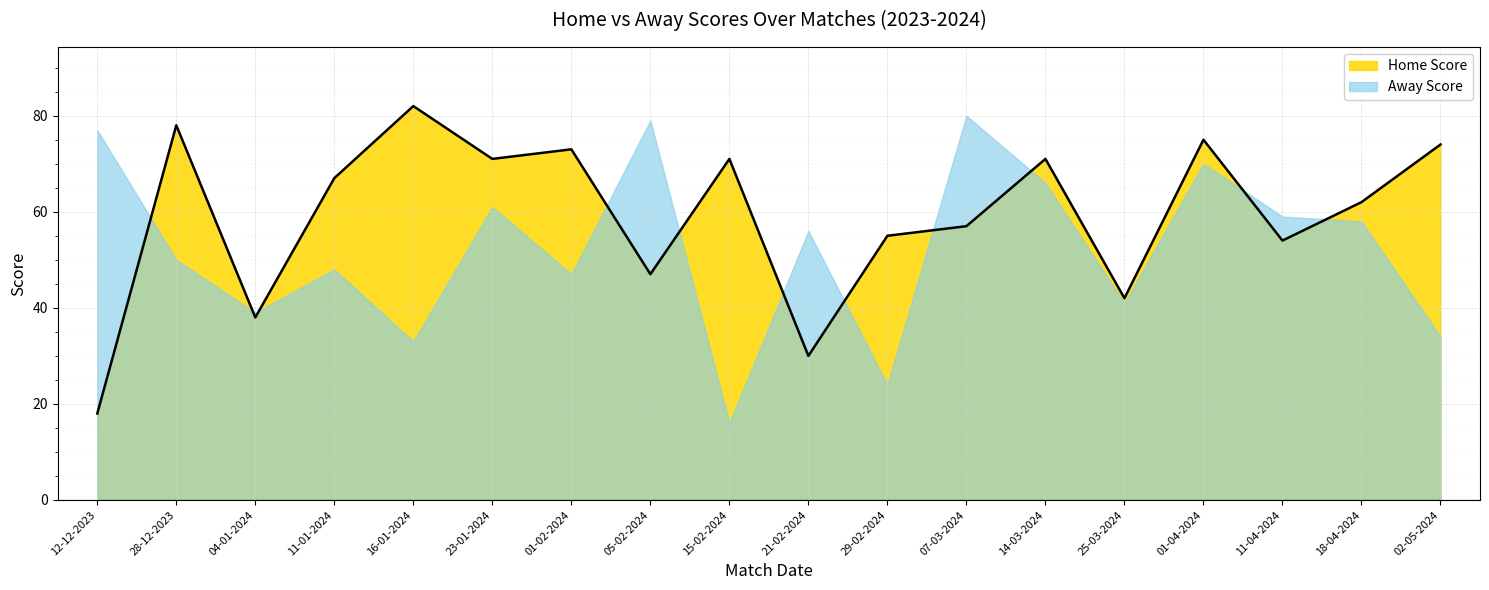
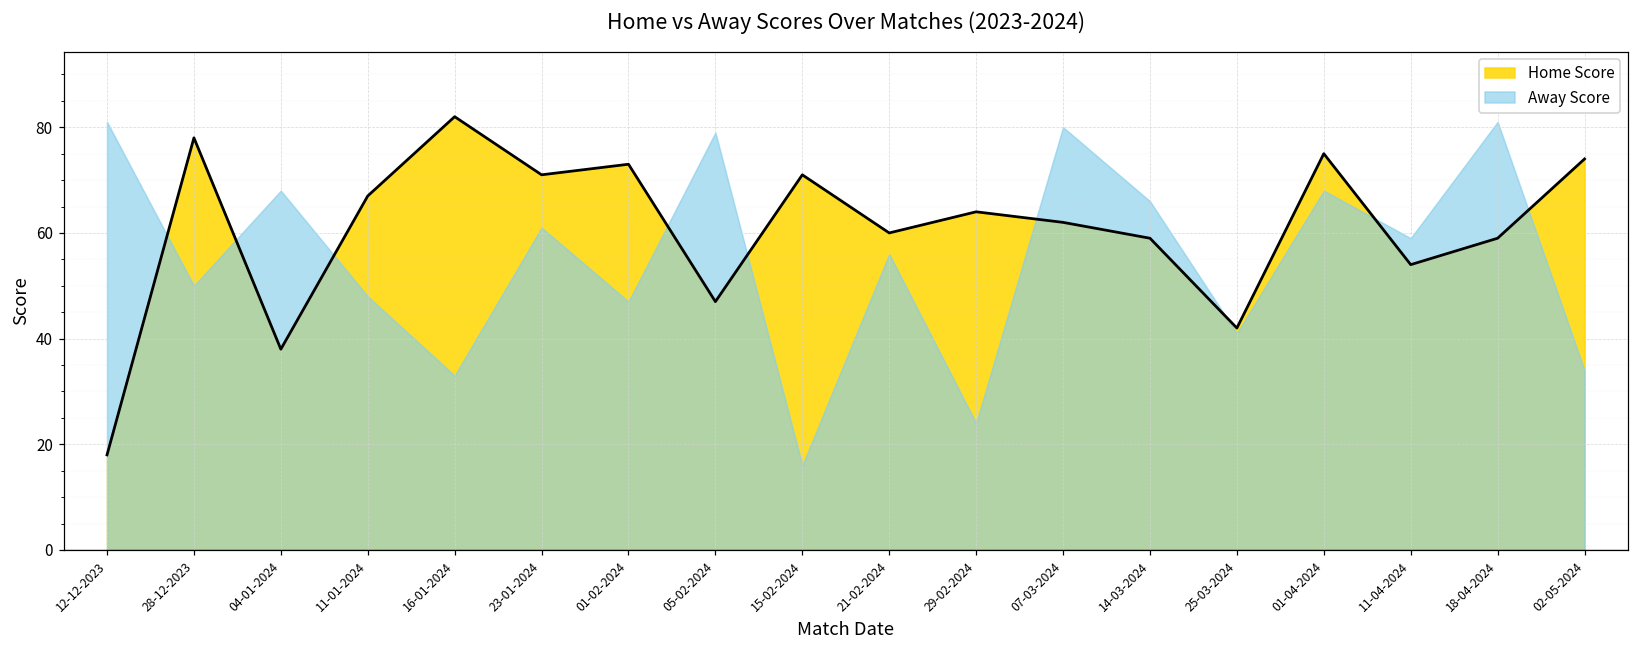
  {
    "Home Score": {
      "12-12-2023": 18,
      "28-12-2023": 78,
      "04-01-2024": 38,
      "11-01-2024": 67,
      "16-01-2024": 82,
      "23-01-2024": 71,
      "01-02-2024": 73,
      "05-02-2024": 47,
      "15-02-2024": 71,
-     "21-02-2024": 30,
-     "29-02-2024": 55,
-     "07-03-2024": 57,
-     "14-03-2024": 71,
+     "21-02-2024": 60,
+     "29-02-2024": 64,
+     "07-03-2024": 62,
+     "14-03-2024": 59,
      "25-03-2024": 42,
      "01-04-2024": 75,
      "11-04-2024": 54,
-     "18-04-2024": 62,
+     "18-04-2024": 59,
      "02-05-2024": 74
    },
    "Away Score": {
-     "12-12-2023": 77,
+     "12-12-2023": 81,
      "28-12-2023": 50,
-     "04-01-2024": 39,
+     "04-01-2024": 68,
      "11-01-2024": 48,
      "16-01-2024": 33,
      "23-01-2024": 61,
      "01-02-2024": 47,
      "05-02-2024": 79,
      "15-02-2024": 16,
      "21-02-2024": 56,
      "29-02-2024": 24,
      "07-03-2024": 80,
      "14-03-2024": 66,
      "25-03-2024": 41,
-     "01-04-2024": 70,
+     "01-04-2024": 68,
      "11-04-2024": 59,
-     "18-04-2024": 58,
+     "18-04-2024": 81,
      "02-05-2024": 34
    }
  }
